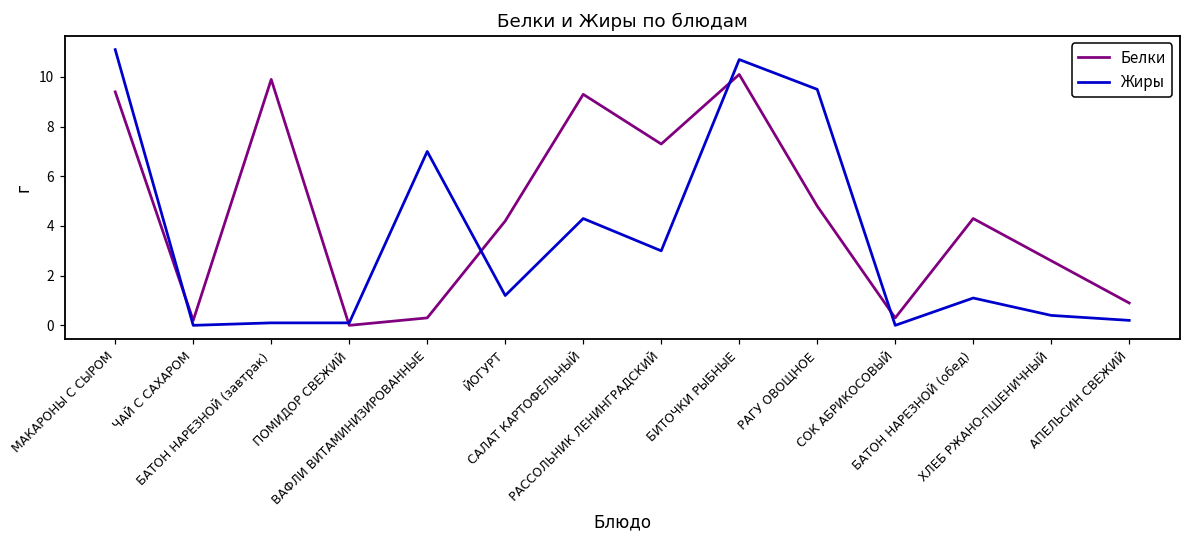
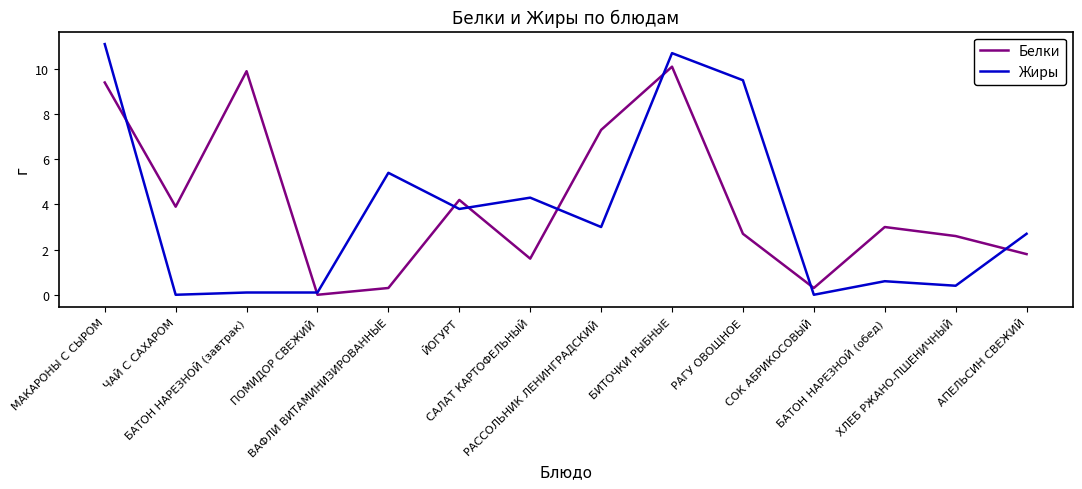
  {
    "Белки": {
      "МАКАРОНЫ С СЫРОМ": 9.4,
-     "ЧАЙ С САХАРОМ": 0.2,
+     "ЧАЙ С САХАРОМ": 3.9,
      "БАТОН НАРЕЗНОЙ (завтрак)": 9.9,
      "ВАФЛИ ВИТАМИНИЗИРОВАННЫЕ": 0.3,
      "ЙОГУРТ": 4.2,
-     "САЛАТ КАРТОФЕЛЬНЫЙ": 9.3,
+     "САЛАТ КАРТОФЕЛЬНЫЙ": 1.6,
      "РАССОЛЬНИК ЛЕНИНГРАДСКИЙ": 7.3,
      "БИТОЧКИ РЫБНЫЕ": 10.1,
-     "РАГУ ОВОЩНОЕ": 4.8,
+     "РАГУ ОВОЩНОЕ": 2.7,
      "СОК АБРИКОСОВЫЙ": 0.3,
-     "БАТОН НАРЕЗНОЙ (обед)": 4.3,
+     "БАТОН НАРЕЗНОЙ (обед)": 3.0,
      "ХЛЕБ РЖАНО-ПШЕНИЧНЫЙ": 2.6,
-     "АПЕЛЬСИН СВЕЖИЙ": 0.9
+     "АПЕЛЬСИН СВЕЖИЙ": 1.8
    },
    "Жиры": {
      "МАКАРОНЫ С СЫРОМ": 11.1,
      "ЧАЙ С САХАРОМ": 0.0,
      "БАТОН НАРЕЗНОЙ (завтрак)": 0.1,
-     "ВАФЛИ ВИТАМИНИЗИРОВАННЫЕ": 7.0,
-     "ЙОГУРТ": 1.2,
+     "ВАФЛИ ВИТАМИНИЗИРОВАННЫЕ": 5.4,
+     "ЙОГУРТ": 3.8,
      "САЛАТ КАРТОФЕЛЬНЫЙ": 4.3,
      "РАССОЛЬНИК ЛЕНИНГРАДСКИЙ": 3.0,
      "БИТОЧКИ РЫБНЫЕ": 10.7,
      "РАГУ ОВОЩНОЕ": 9.5,
      "СОК АБРИКОСОВЫЙ": 0.0,
-     "БАТОН НАРЕЗНОЙ (обед)": 1.1,
+     "БАТОН НАРЕЗНОЙ (обед)": 0.6,
      "ХЛЕБ РЖАНО-ПШЕНИЧНЫЙ": 0.4,
-     "АПЕЛЬСИН СВЕЖИЙ": 0.2
+     "АПЕЛЬСИН СВЕЖИЙ": 2.7
    }
  }
